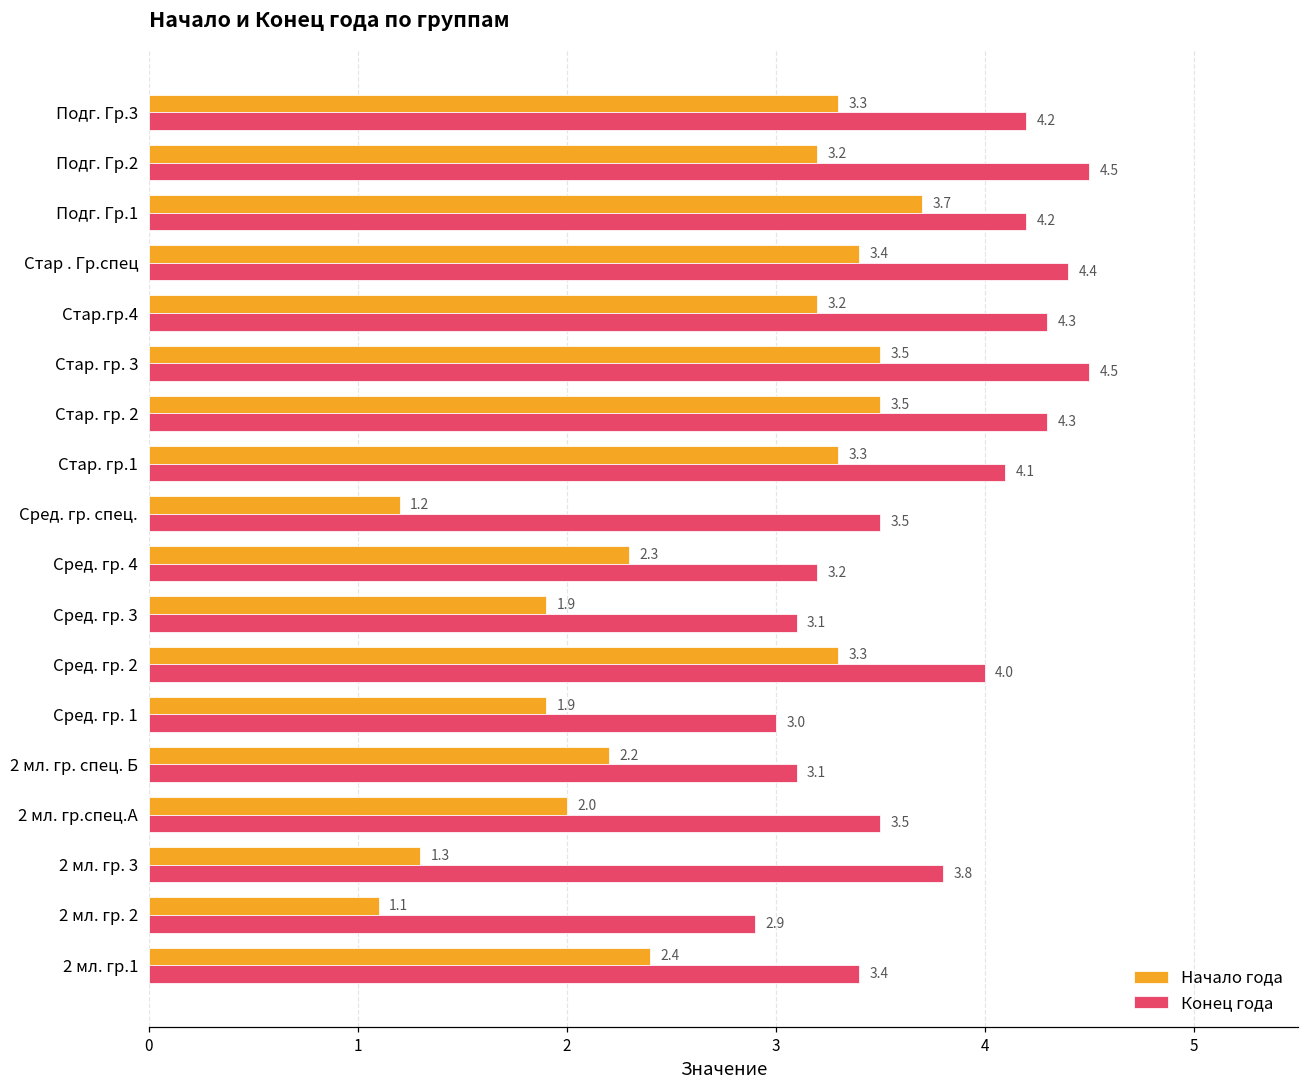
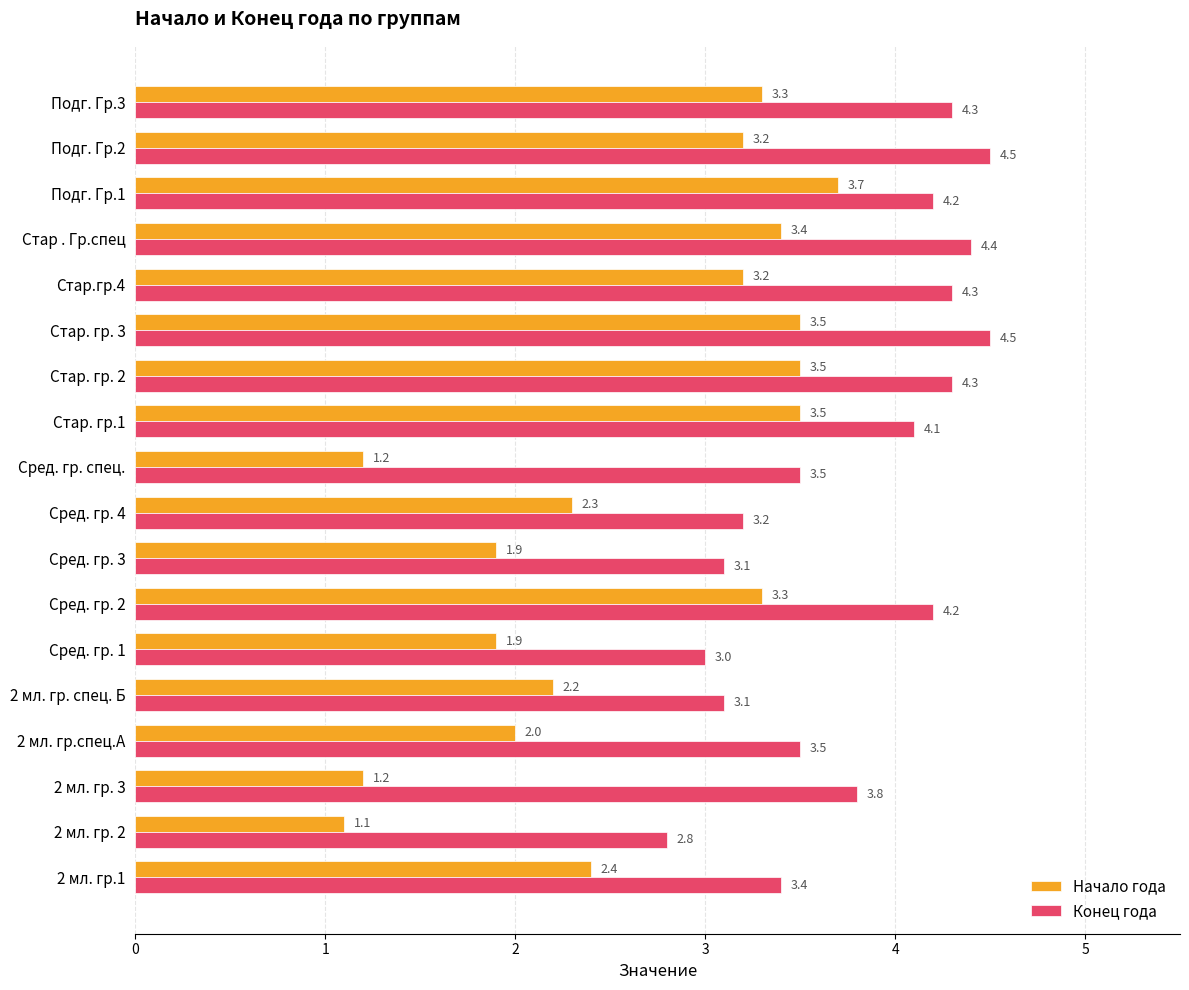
  {
    "Начало года": {
      "Подг. Гр.3": 3.3,
      "Подг. Гр.2": 3.2,
      "Подг. Гр.1": 3.7,
      "Стар . Гр.спец": 3.4,
      "Стар.гр.4": 3.2,
      "Стар. гр. 3": 3.5,
      "Стар. гр. 2": 3.5,
-     "Стар. гр.1": 3.3,
+     "Стар. гр.1": 3.5,
      "Сред. гр. спец.": 1.2,
      "Сред. гр. 4": 2.3,
      "Сред. гр. 3": 1.9,
      "Сред. гр. 2": 3.3,
      "Сред. гр. 1": 1.9,
      "2 мл. гр. спец. Б": 2.2,
      "2 мл. гр.спец.А": 2.0,
-     "2 мл. гр. 3": 1.3,
+     "2 мл. гр. 3": 1.2,
      "2 мл. гр. 2": 1.1,
      "2 мл. гр.1": 2.4
    },
    "Конец года": {
-     "Подг. Гр.3": 4.2,
+     "Подг. Гр.3": 4.3,
      "Подг. Гр.2": 4.5,
      "Подг. Гр.1": 4.2,
      "Стар . Гр.спец": 4.4,
      "Стар.гр.4": 4.3,
      "Стар. гр. 3": 4.5,
      "Стар. гр. 2": 4.3,
      "Стар. гр.1": 4.1,
      "Сред. гр. спец.": 3.5,
      "Сред. гр. 4": 3.2,
      "Сред. гр. 3": 3.1,
-     "Сред. гр. 2": 4.0,
+     "Сред. гр. 2": 4.2,
      "Сред. гр. 1": 3.0,
      "2 мл. гр. спец. Б": 3.1,
      "2 мл. гр.спец.А": 3.5,
      "2 мл. гр. 3": 3.8,
-     "2 мл. гр. 2": 2.9,
+     "2 мл. гр. 2": 2.8,
      "2 мл. гр.1": 3.4
    }
  }
